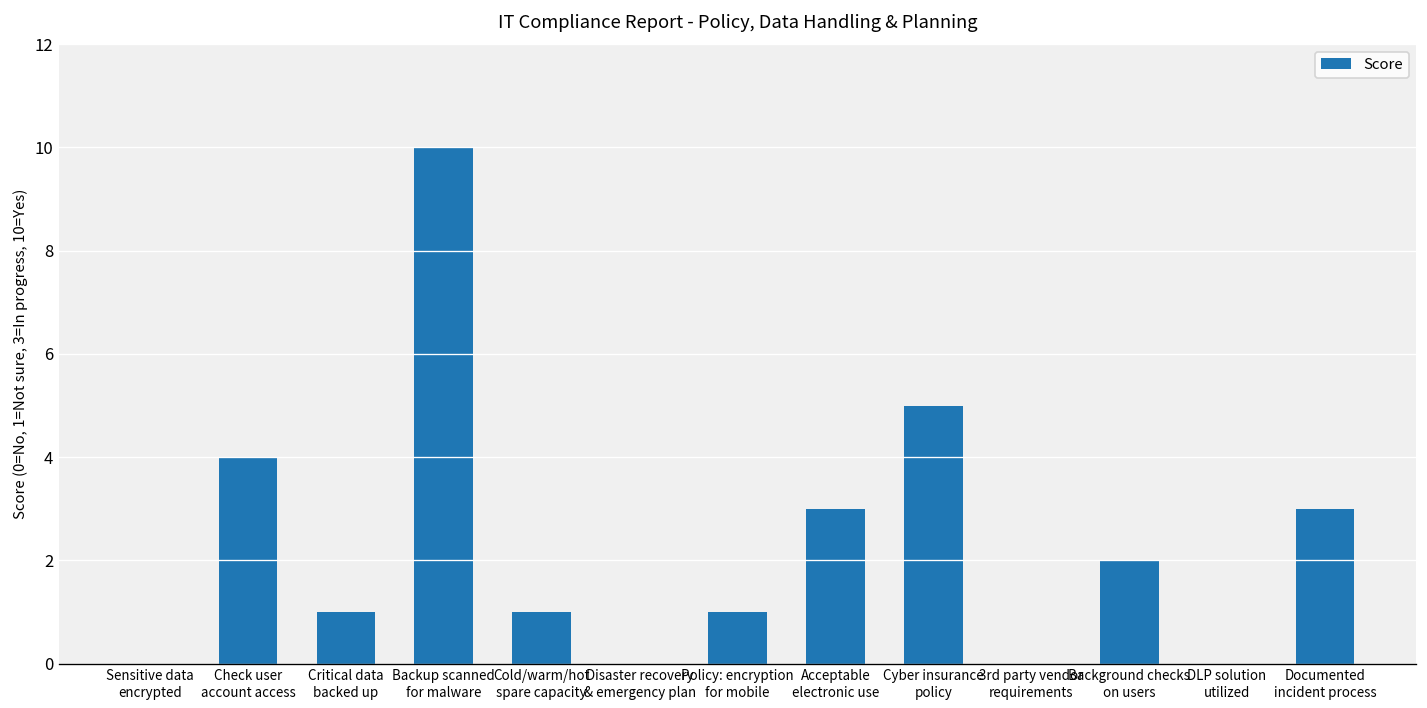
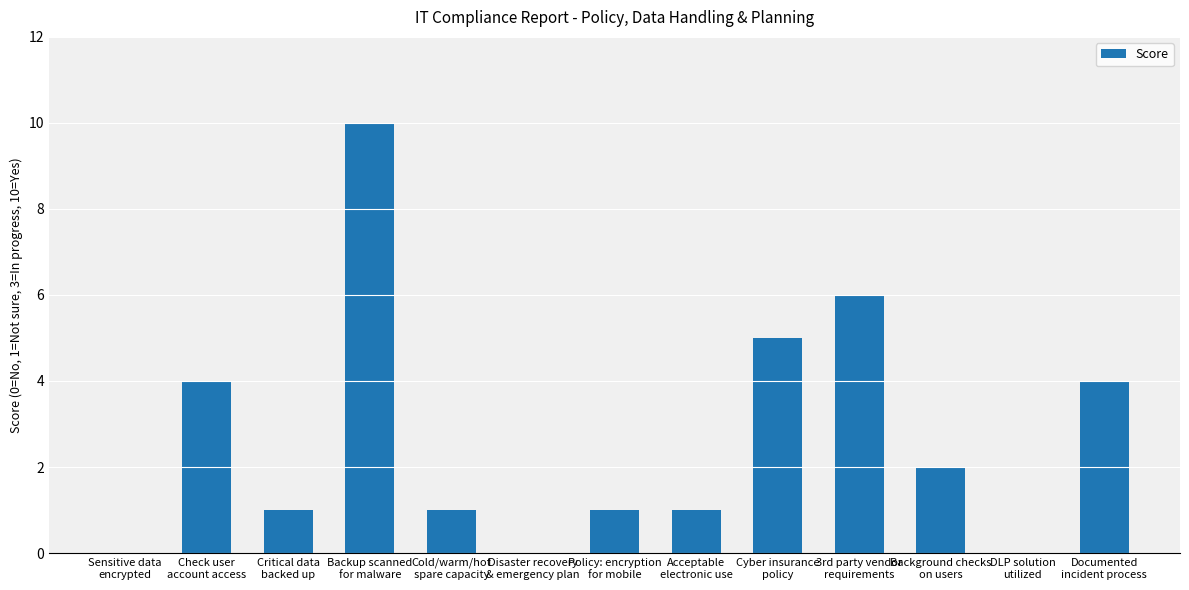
  {
    "Sensitive data encrypted": 0,
    "Check user account access": 4,
    "Critical data backed up": 1,
    "Backup scanned for malware": 10,
    "Cold/warm/hot spare capacity": 1,
    "Disaster recovery & emergency plan": 0,
    "Policy: encryption for mobile": 1,
-   "Acceptable electronic use": 3,
+   "Acceptable electronic use": 1,
    "Cyber insurance policy": 5,
-   "3rd party vendor requirements": 0,
+   "3rd party vendor requirements": 6,
    "Background checks on users": 2,
    "DLP solution utilized": 0,
-   "Documented incident process": 3
+   "Documented incident process": 4
  }
